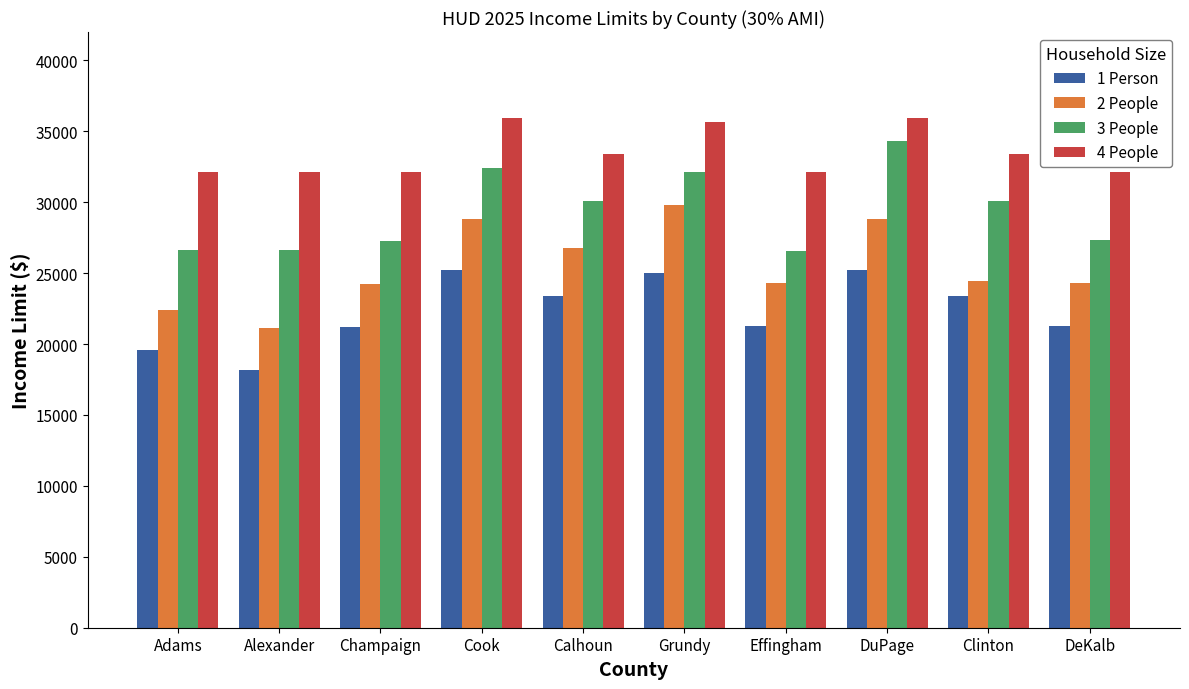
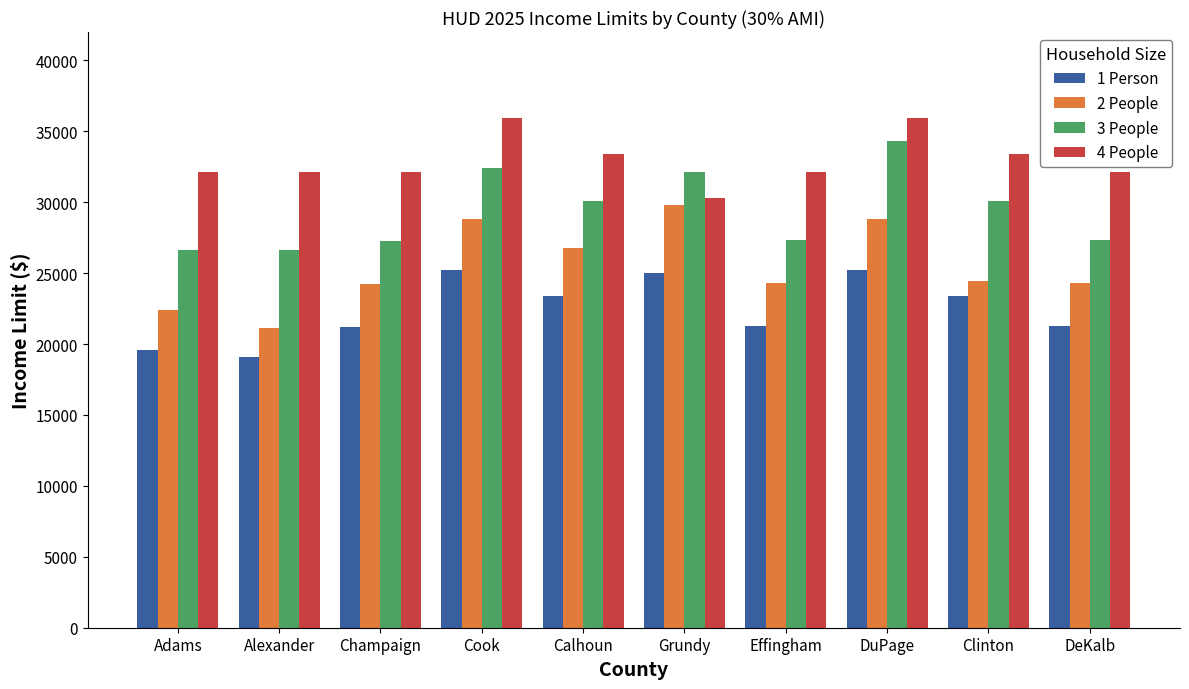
  {
    "1 Person": {
      "Adams": 19600,
-     "Alexander": 18200,
+     "Alexander": 19100,
      "Champaign": 21200,
      "Cook": 25200,
      "Calhoun": 23400,
      "Grundy": 25000,
      "Effingham": 21300,
      "DuPage": 25200,
      "Clinton": 23400,
      "DeKalb": 21300
    },
    "2 People": {
      "Adams": 22400,
      "Alexander": 21200,
      "Champaign": 24200,
      "Cook": 28800,
      "Calhoun": 26800,
      "Grundy": 29800,
      "Effingham": 24300,
      "DuPage": 28800,
      "Clinton": 24500,
      "DeKalb": 24300
    },
    "3 People": {
      "Adams": 26700,
      "Alexander": 26700,
      "Champaign": 27300,
      "Cook": 32400,
      "Calhoun": 30100,
      "Grundy": 32100,
-     "Effingham": 26500,
+     "Effingham": 27400,
      "DuPage": 34300,
      "Clinton": 30100,
      "DeKalb": 27400
    },
    "4 People": {
      "Adams": 32200,
      "Alexander": 32200,
      "Champaign": 32200,
      "Cook": 36000,
      "Calhoun": 33400,
-     "Grundy": 35700,
+     "Grundy": 30300,
      "Effingham": 32200,
      "DuPage": 36000,
      "Clinton": 33400,
      "DeKalb": 32200
    }
  }
